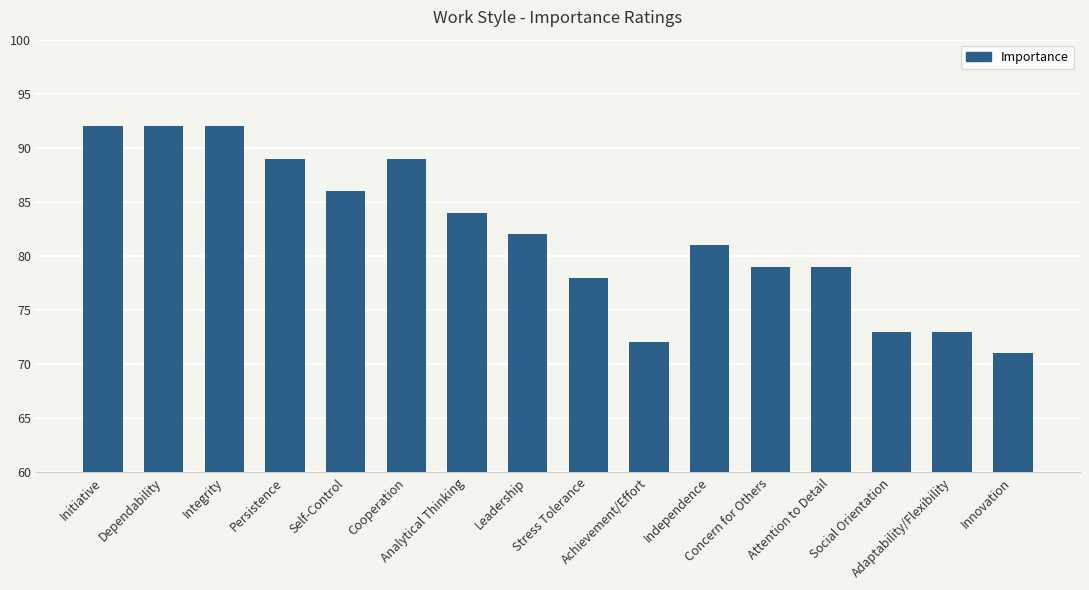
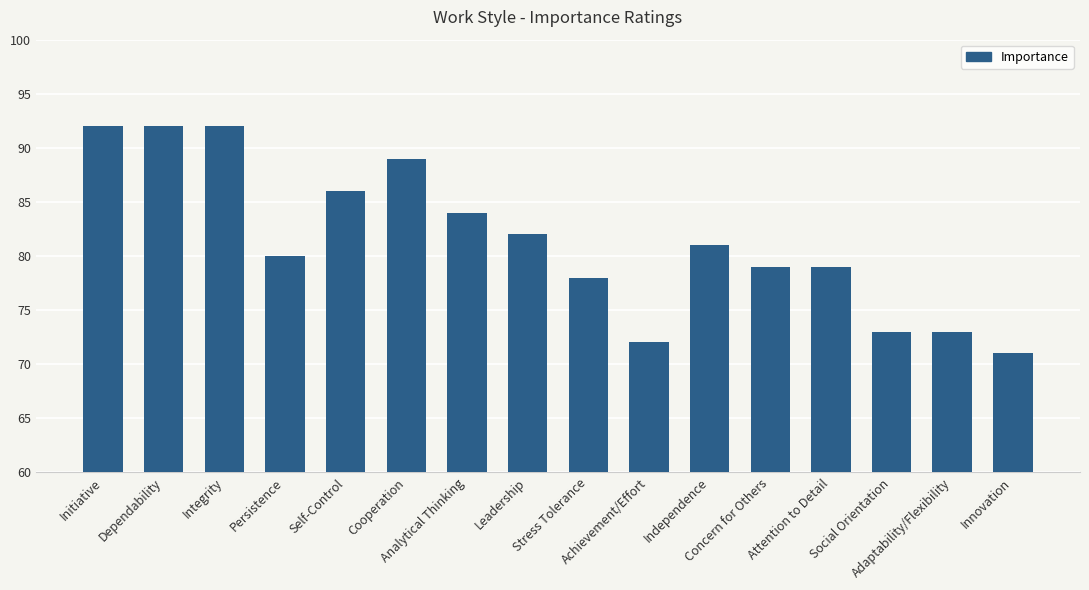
  {
    "Initiative": 92,
    "Dependability": 92,
    "Integrity": 92,
-   "Persistence": 89,
+   "Persistence": 80,
    "Self-Control": 86,
    "Cooperation": 89,
    "Analytical Thinking": 84,
    "Leadership": 82,
    "Stress Tolerance": 78,
    "Achievement/Effort": 72,
    "Independence": 81,
    "Concern for Others": 79,
    "Attention to Detail": 79,
    "Social Orientation": 73,
    "Adaptability/Flexibility": 73,
    "Innovation": 71
  }
